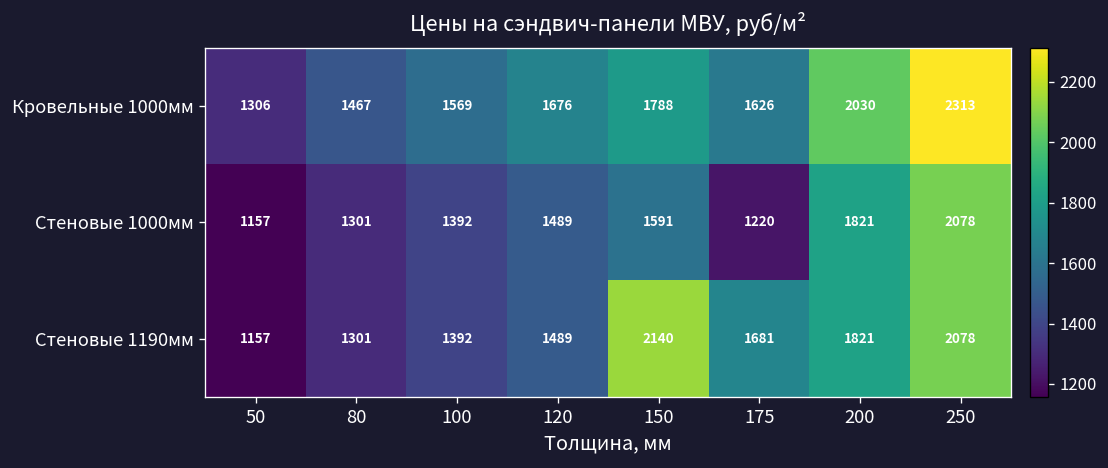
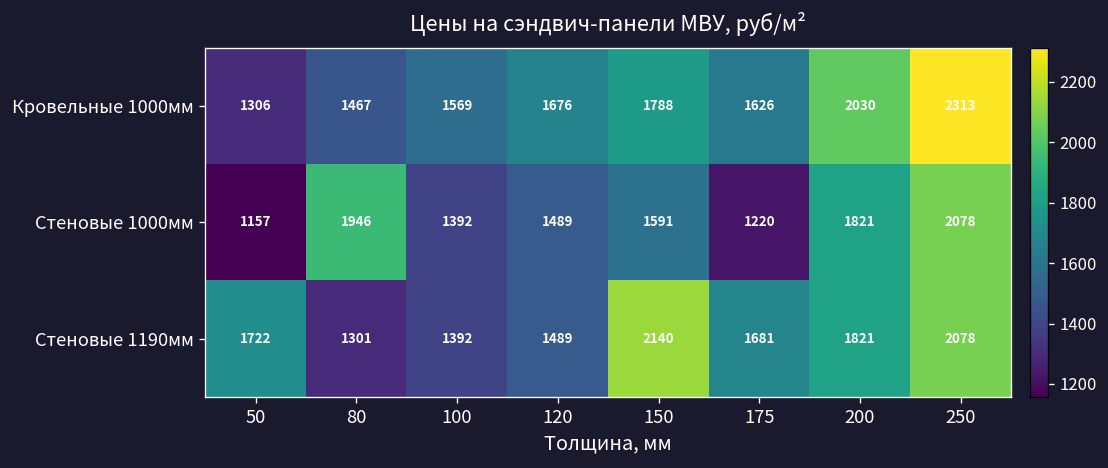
  {
    "Кровельные 1000мм": {
      "50": 1306,
      "80": 1467,
      "100": 1569,
      "120": 1676,
      "150": 1788,
      "175": 1626,
      "200": 2030,
      "250": 2313
    },
    "Стеновые 1000мм": {
      "50": 1157,
-     "80": 1301,
+     "80": 1946,
      "100": 1392,
      "120": 1489,
      "150": 1591,
      "175": 1220,
      "200": 1821,
      "250": 2078
    },
    "Стеновые 1190мм": {
-     "50": 1157,
+     "50": 1722,
      "80": 1301,
      "100": 1392,
      "120": 1489,
      "150": 2140,
      "175": 1681,
      "200": 1821,
      "250": 2078
    }
  }
